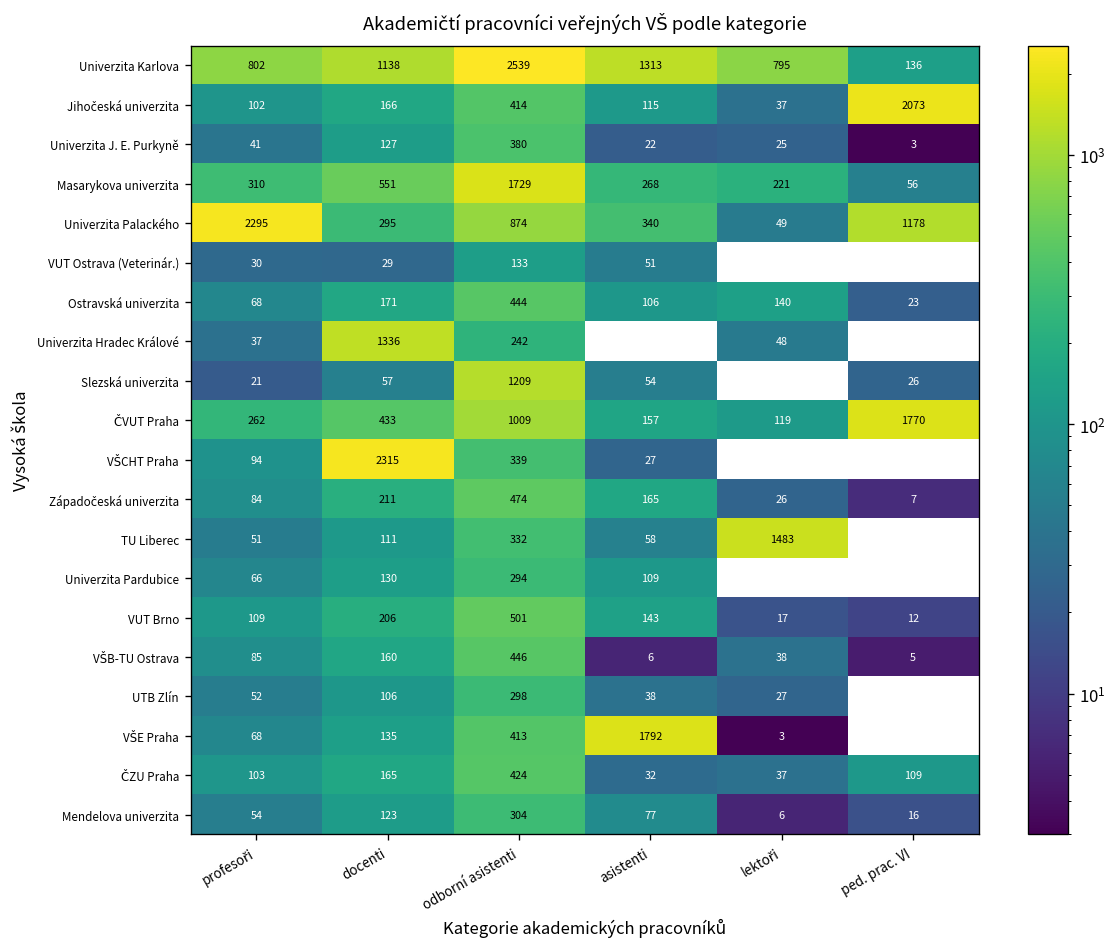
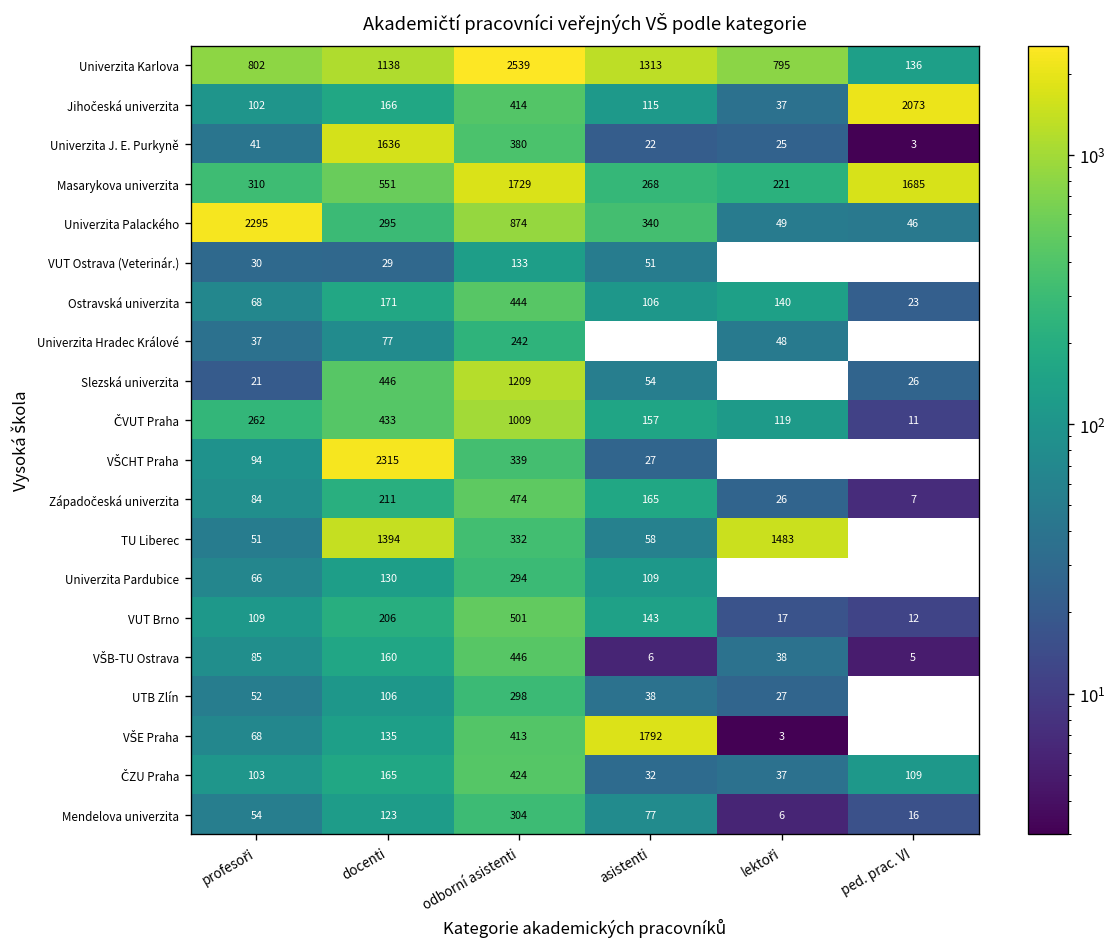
  {
    "Univerzita Karlova": {
      "profesoři": 802,
      "docenti": 1138,
      "odborní asistenti": 2539,
      "asistenti": 1313,
      "lektoři": 795,
      "ped. prac. VI": 136
    },
    "Jihočeská univerzita": {
      "profesoři": 102,
      "docenti": 166,
      "odborní asistenti": 414,
      "asistenti": 115,
      "lektoři": 37,
      "ped. prac. VI": 2073
    },
    "Univerzita J. E. Purkyně": {
      "profesoři": 41,
-     "docenti": 127,
+     "docenti": 1636,
      "odborní asistenti": 380,
      "asistenti": 22,
      "lektoři": 25,
      "ped. prac. VI": 3
    },
    "Masarykova univerzita": {
      "profesoři": 310,
      "docenti": 551,
      "odborní asistenti": 1729,
      "asistenti": 268,
      "lektoři": 221,
-     "ped. prac. VI": 56
+     "ped. prac. VI": 1685
    },
    "Univerzita Palackého": {
      "profesoři": 2295,
      "docenti": 295,
      "odborní asistenti": 874,
      "asistenti": 340,
      "lektoři": 49,
-     "ped. prac. VI": 1178
+     "ped. prac. VI": 46
    },
    "VUT Ostrava (Veterinár.)": {
      "profesoři": 30,
      "docenti": 29,
      "odborní asistenti": 133,
      "asistenti": 51
    },
    "Ostravská univerzita": {
      "profesoři": 68,
      "docenti": 171,
      "odborní asistenti": 444,
      "asistenti": 106,
      "lektoři": 140,
      "ped. prac. VI": 23
    },
    "Univerzita Hradec Králové": {
      "profesoři": 37,
-     "docenti": 1336,
+     "docenti": 77,
      "odborní asistenti": 242,
      "lektoři": 48
    },
    "Slezská univerzita": {
      "profesoři": 21,
-     "docenti": 57,
+     "docenti": 446,
      "odborní asistenti": 1209,
      "asistenti": 54,
      "ped. prac. VI": 26
    },
    "ČVUT Praha": {
      "profesoři": 262,
      "docenti": 433,
      "odborní asistenti": 1009,
      "asistenti": 157,
      "lektoři": 119,
-     "ped. prac. VI": 1770
+     "ped. prac. VI": 11
    },
    "VŠCHT Praha": {
      "profesoři": 94,
      "docenti": 2315,
      "odborní asistenti": 339,
      "asistenti": 27
    },
    "Západočeská univerzita": {
      "profesoři": 84,
      "docenti": 211,
      "odborní asistenti": 474,
      "asistenti": 165,
      "lektoři": 26,
      "ped. prac. VI": 7
    },
    "TU Liberec": {
      "profesoři": 51,
-     "docenti": 111,
+     "docenti": 1394,
      "odborní asistenti": 332,
      "asistenti": 58,
      "lektoři": 1483
    },
    "Univerzita Pardubice": {
      "profesoři": 66,
      "docenti": 130,
      "odborní asistenti": 294,
      "asistenti": 109
    },
    "VUT Brno": {
      "profesoři": 109,
      "docenti": 206,
      "odborní asistenti": 501,
      "asistenti": 143,
      "lektoři": 17,
      "ped. prac. VI": 12
    },
    "VŠB-TU Ostrava": {
      "profesoři": 85,
      "docenti": 160,
      "odborní asistenti": 446,
      "asistenti": 6,
      "lektoři": 38,
      "ped. prac. VI": 5
    },
    "UTB Zlín": {
      "profesoři": 52,
      "docenti": 106,
      "odborní asistenti": 298,
      "asistenti": 38,
      "lektoři": 27
    },
    "VŠE Praha": {
      "profesoři": 68,
      "docenti": 135,
      "odborní asistenti": 413,
      "asistenti": 1792,
      "lektoři": 3
    },
    "ČZU Praha": {
      "profesoři": 103,
      "docenti": 165,
      "odborní asistenti": 424,
      "asistenti": 32,
      "lektoři": 37,
      "ped. prac. VI": 109
    },
    "Mendelova univerzita": {
      "profesoři": 54,
      "docenti": 123,
      "odborní asistenti": 304,
      "asistenti": 77,
      "lektoři": 6,
      "ped. prac. VI": 16
    }
  }
